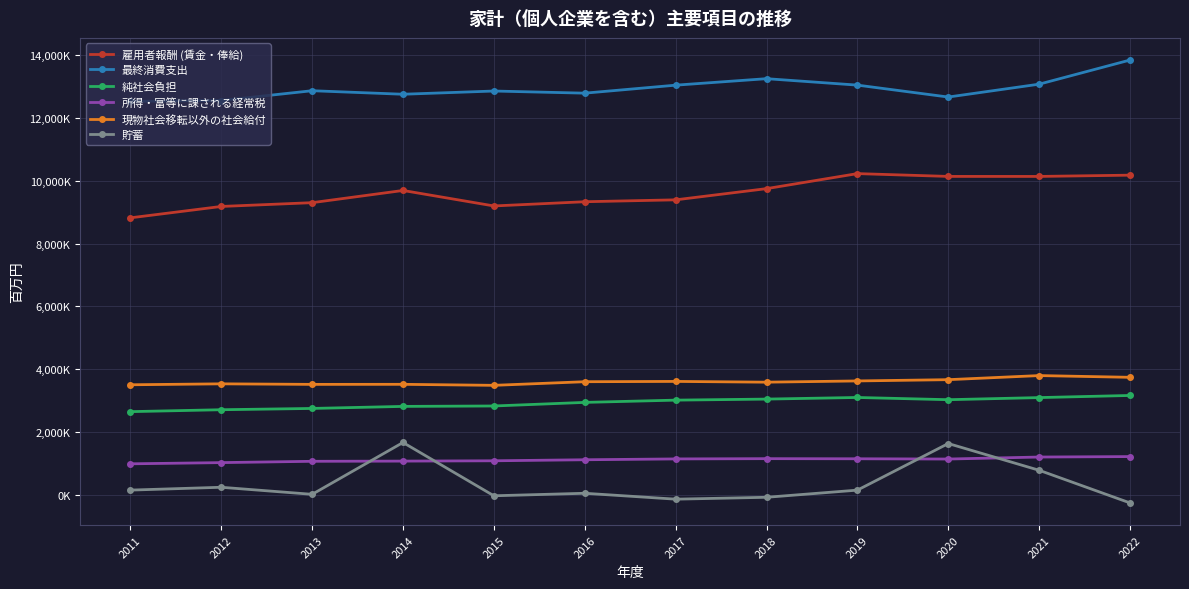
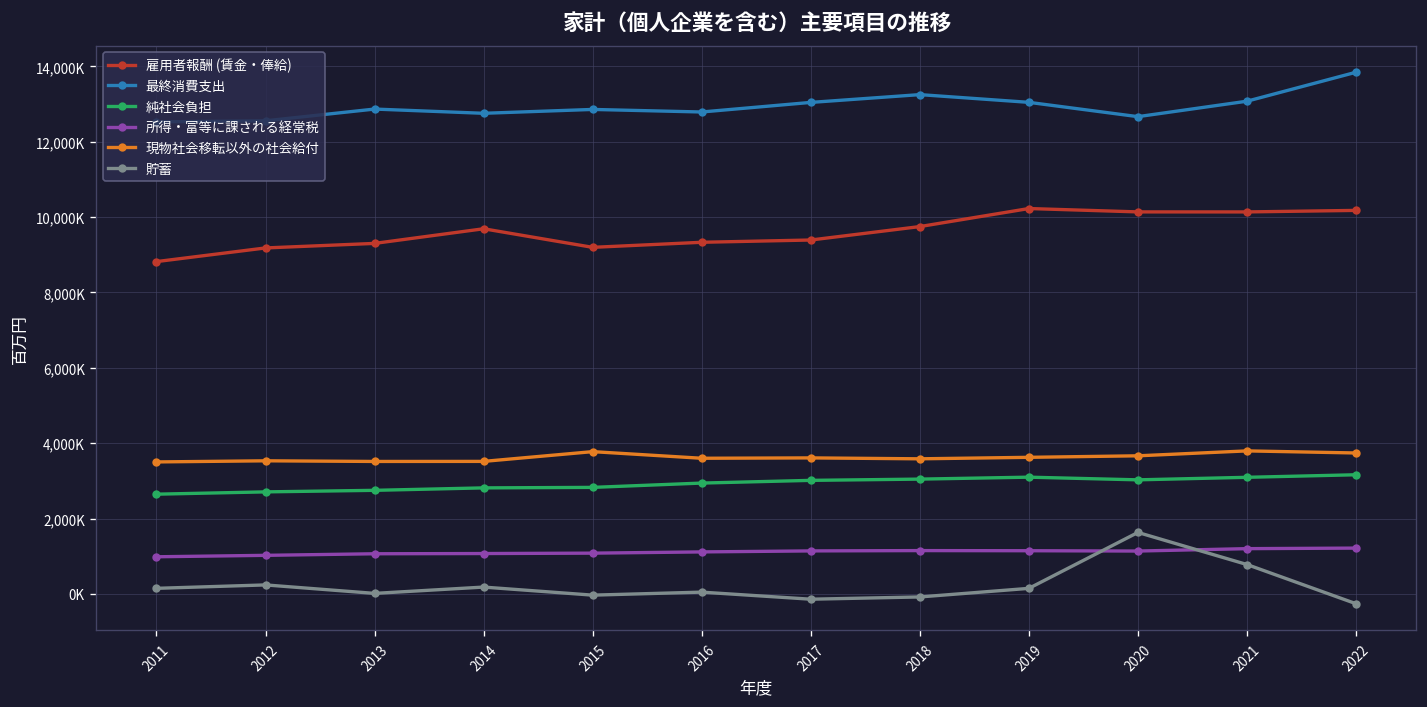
  {
    "雇用者報酬 (賃金・俸給)": {
      "2011": "8,800,000",
      "2012": "9,200,000",
      "2013": "9,300,000",
      "2014": "9,700,000",
      "2015": "9,200,000",
      "2016": "9,300,000",
      "2017": "9,400,000",
      "2018": "9,700,000",
      "2019": "10,200,000",
      "2020": "10,100,000",
      "2021": "10,100,000",
      "2022": "10,200,000"
    },
    "最終消費支出": {
      "2013": "12,900,000",
      "2014": "12,800,000",
      "2015": "12,900,000",
      "2016": "12,800,000",
      "2017": "13,000,000",
      "2018": "13,200,000",
      "2019": "13,000,000",
      "2020": "12,700,000",
      "2021": "13,100,000",
      "2022": "13,800,000"
    },
    "純社会負担": {
      "2011": "2,600,000",
      "2012": "2,700,000",
      "2013": "2,700,000",
      "2014": "2,800,000",
      "2015": "2,800,000",
      "2016": "2,900,000",
      "2017": "3,000,000",
      "2018": "3,000,000",
      "2019": "3,100,000",
      "2020": "3,000,000",
      "2021": "3,100,000",
      "2022": "3,200,000"
    },
    "所得・富等に課される経常税": {
      "2011": "1,000,000",
      "2012": "1,000,000",
      "2013": "1,100,000",
      "2014": "1,100,000",
      "2015": "1,100,000",
      "2016": "1,100,000",
      "2017": "1,100,000",
      "2018": "1,100,000",
      "2019": "1,100,000",
      "2020": "1,100,000",
      "2021": "1,200,000",
      "2022": "1,200,000"
    },
    "現物社会移転以外の社会給付": {
      "2011": "3,500,000",
      "2012": "3,500,000",
      "2013": "3,500,000",
      "2014": "3,500,000",
-     "2015": "3,500,000",
+     "2015": "3,800,000",
      "2016": "3,600,000",
      "2017": "3,600,000",
      "2018": "3,600,000",
      "2019": "3,600,000",
      "2020": "3,700,000",
      "2021": "3,800,000",
      "2022": "3,700,000"
    },
    "貯蓄": {
      "2011": "100,000",
      "2012": "200,000",
      "2013": "0",
-     "2014": "1,700,000",
+     "2014": "200,000",
      "2015": "0",
      "2016": "0",
      "2017": "-100,000",
      "2018": "-100,000",
      "2019": "100,000",
      "2020": "1,600,000",
      "2021": "800,000",
      "2022": "-300,000"
    }
  }
